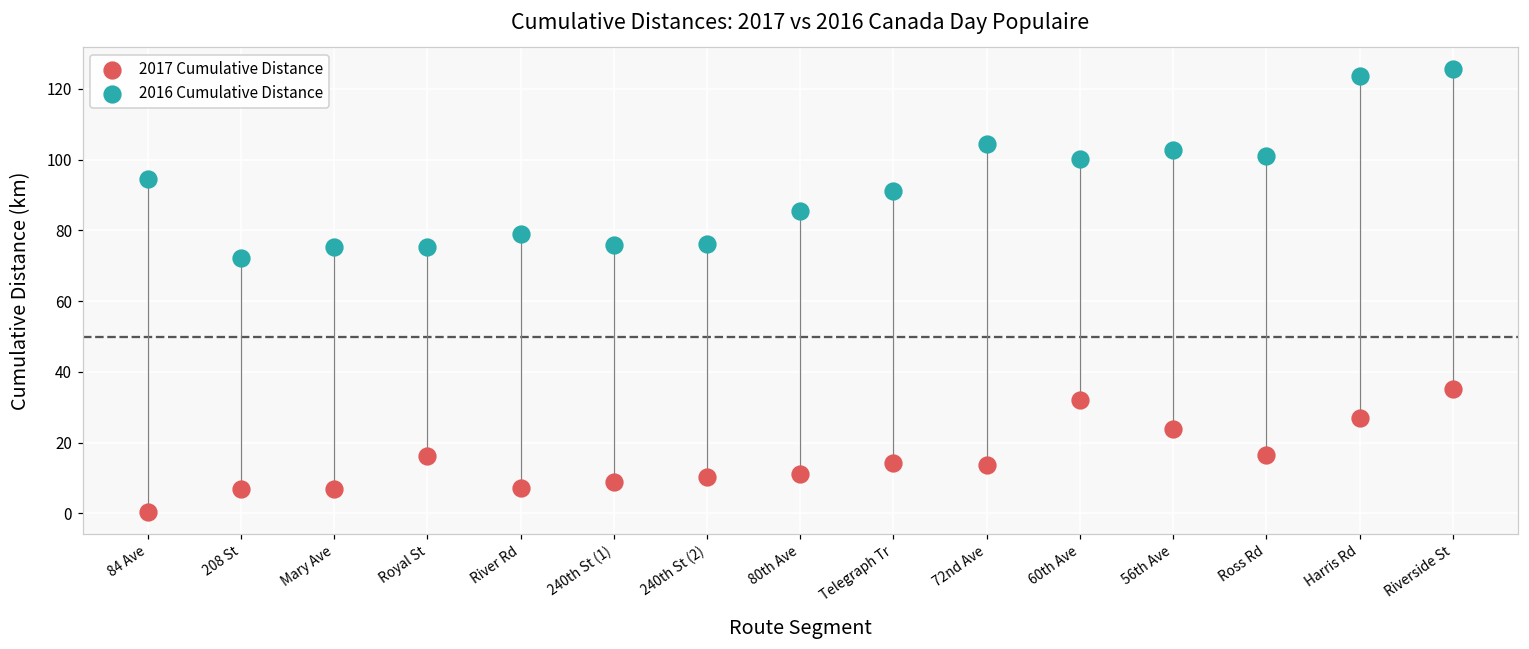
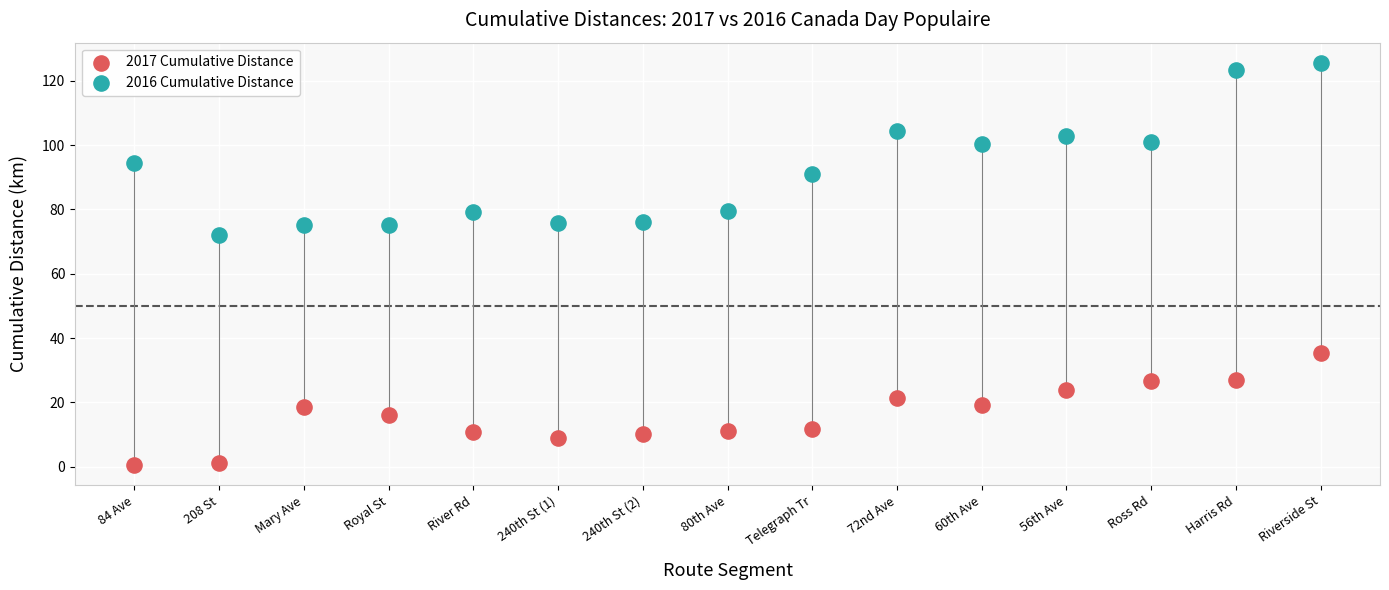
  {
    "2017 Cumulative Distance": {
-     "208 St": 7,
-     "Mary Ave": 7,
-     "River Rd": 7,
-     "Telegraph Tr": 14,
-     "72nd Ave": 14,
-     "60th Ave": 32,
-     "Ross Rd": 16
+     "208 St": 1,
+     "Mary Ave": 19,
+     "River Rd": 11,
+     "Telegraph Tr": 12,
+     "72nd Ave": 21,
+     "60th Ave": 19,
+     "Ross Rd": 27
    },
    "2016 Cumulative Distance": {
-     "80th Ave": 86
+     "80th Ave": 79
    }
  }
